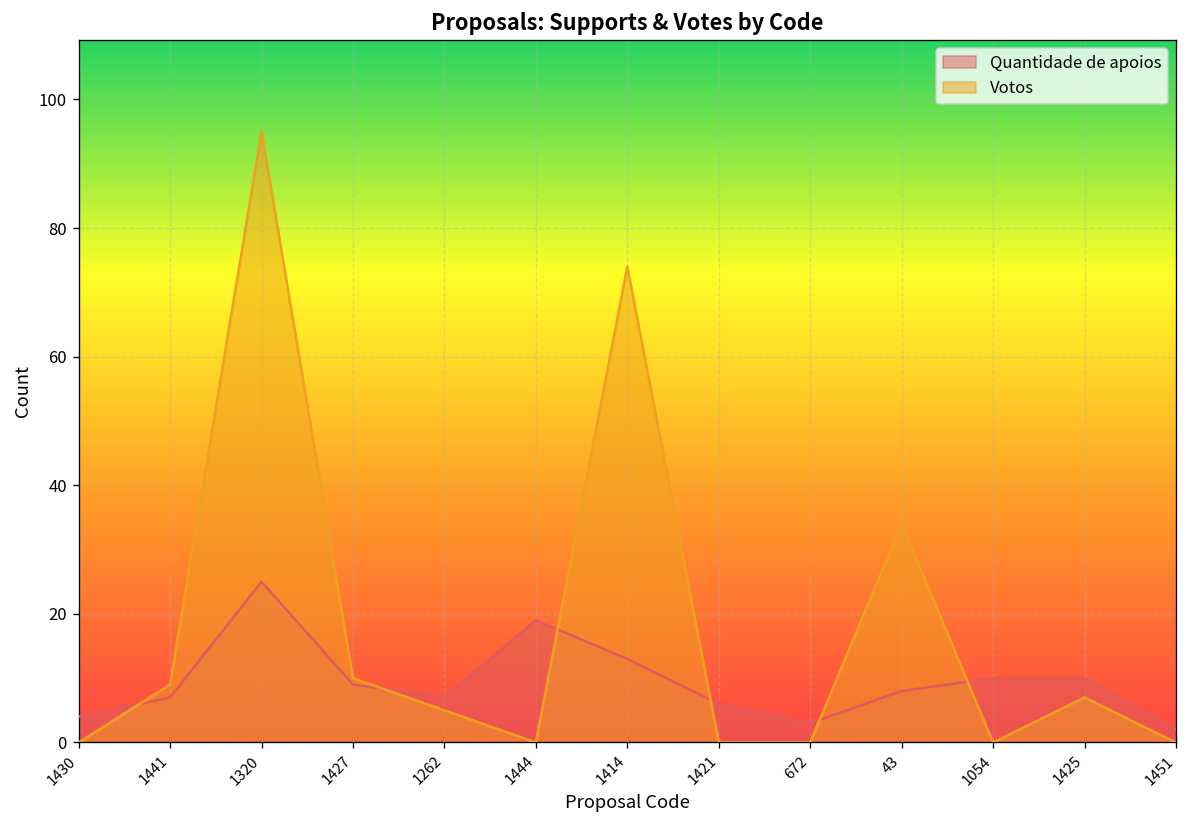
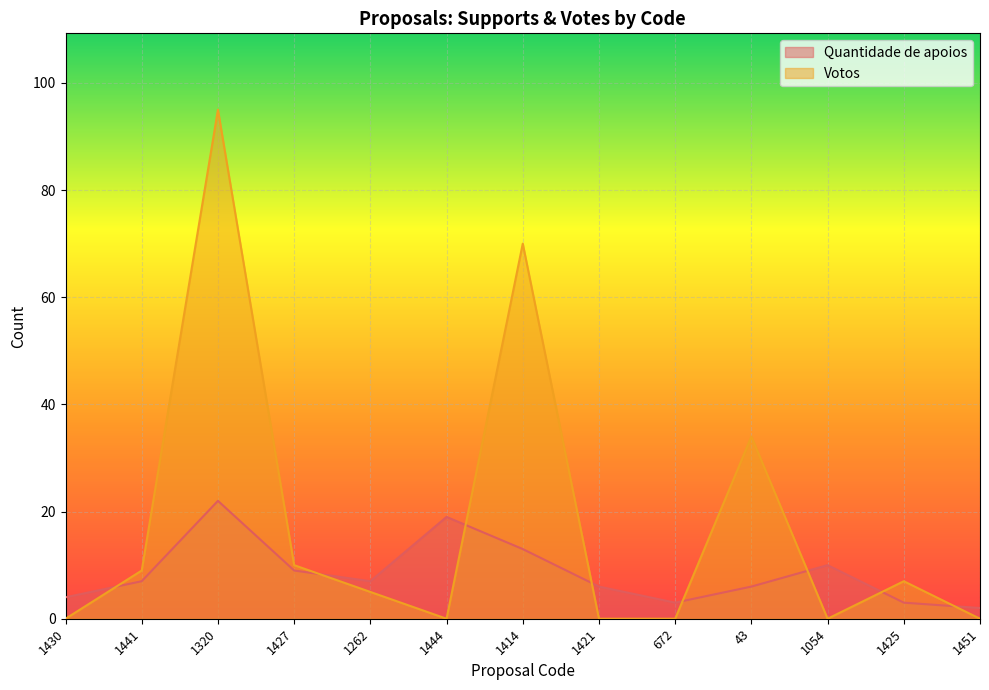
  {
    "Quantidade de apoios": {
      "1430": 4,
      "1441": 7,
-     "1320": 25,
+     "1320": 22,
      "1427": 9,
      "1262": 7,
      "1444": 19,
      "1414": 13,
      "1421": 6,
      "672": 3,
-     "43": 8,
+     "43": 6,
      "1054": 10,
-     "1425": 10,
+     "1425": 3,
      "1451": 2
    },
    "Votos": {
      "1430": 0,
      "1441": 9,
      "1320": 95,
      "1427": 10,
      "1262": 5,
      "1444": 0,
-     "1414": 74,
+     "1414": 70,
      "1421": 0,
      "672": 0,
      "43": 34,
      "1054": 0,
      "1425": 7,
      "1451": 0
    }
  }
